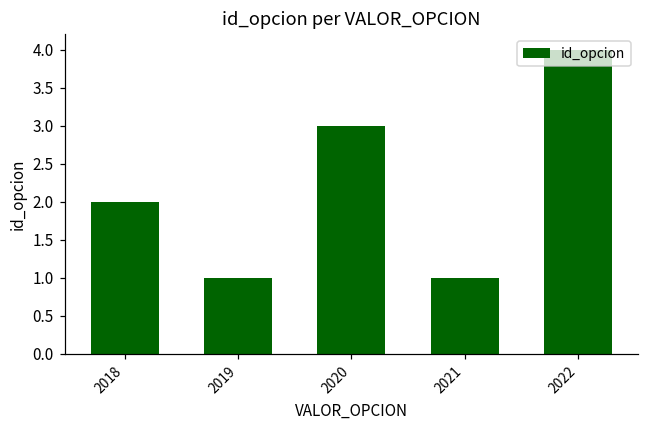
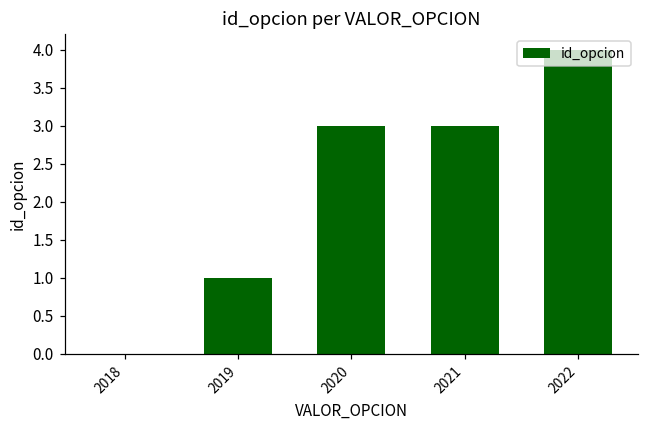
  {
-   "2018": 2,
+   "2018": 0,
    "2019": 1,
    "2020": 3,
-   "2021": 1
+   "2021": 3
  }
